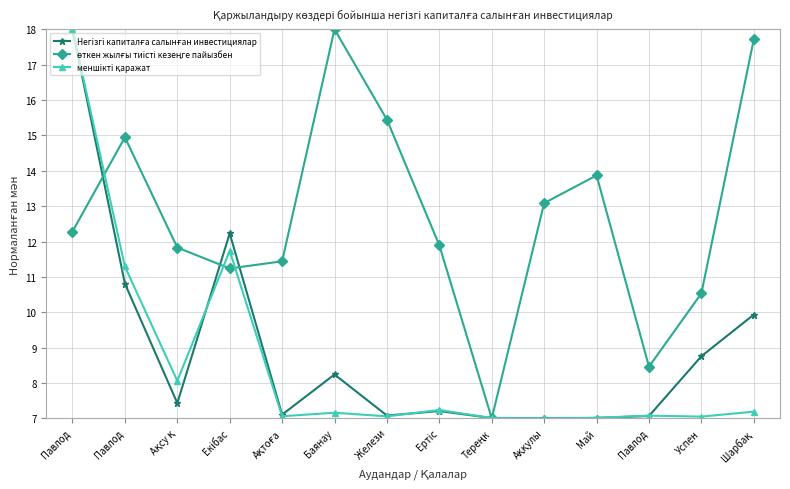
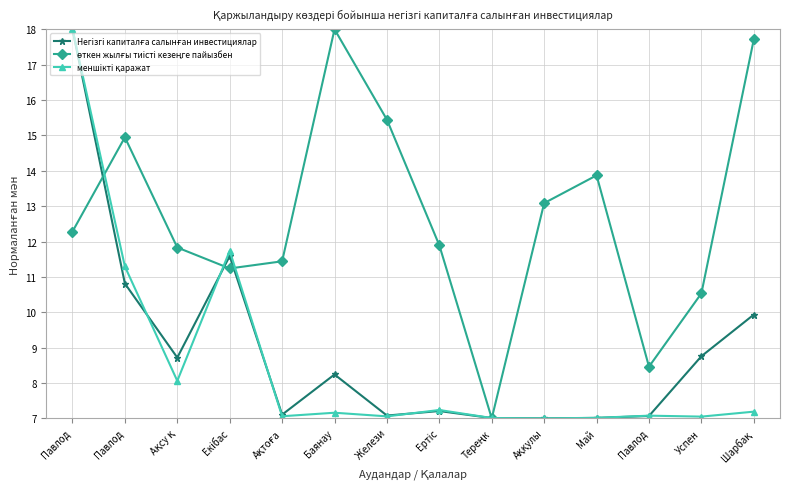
  {
    "Негізгі капиталға салынған инвестициялар": {
-     "Ақсу қ": 7.4,
-     "Екібас": 12.2,
+     "Ақсу қ": 8.7,
+     "Екібас": 11.6,
      "Баянау": 8.2,
      "Успен": 8.8,
      "Шарбақ": 9.9
    }
  }
